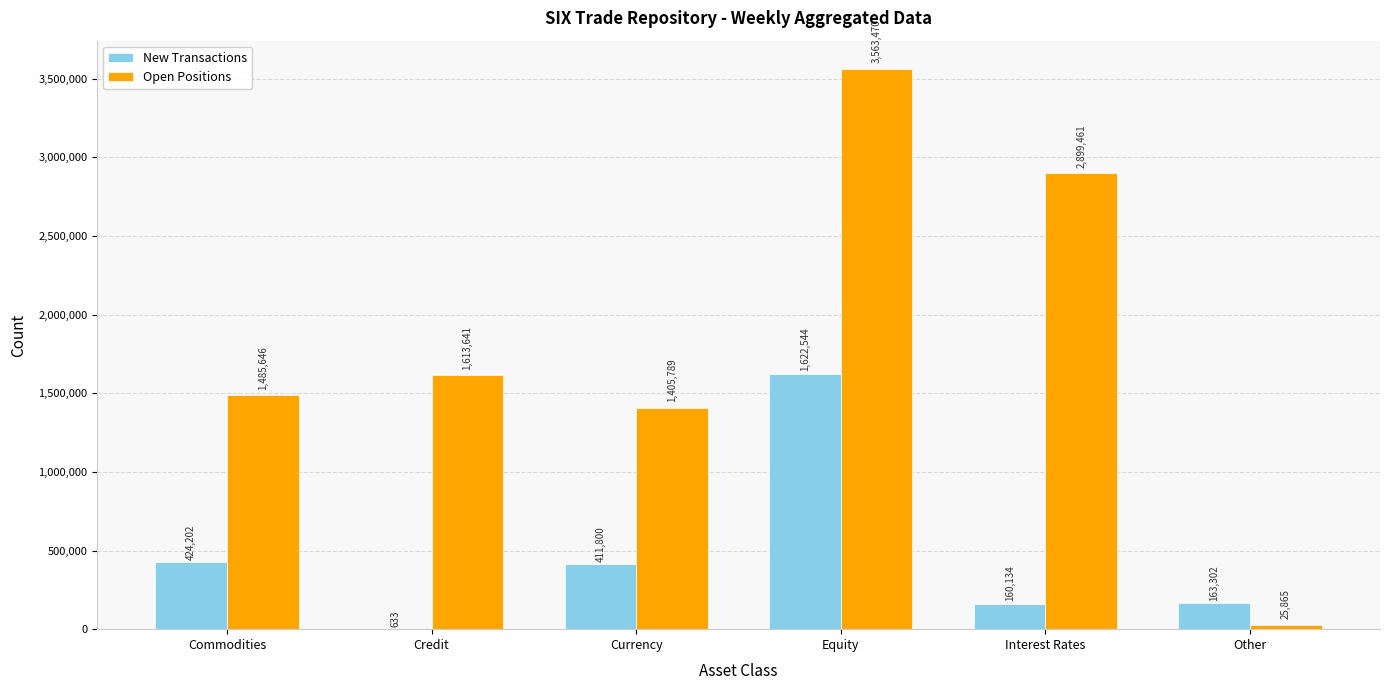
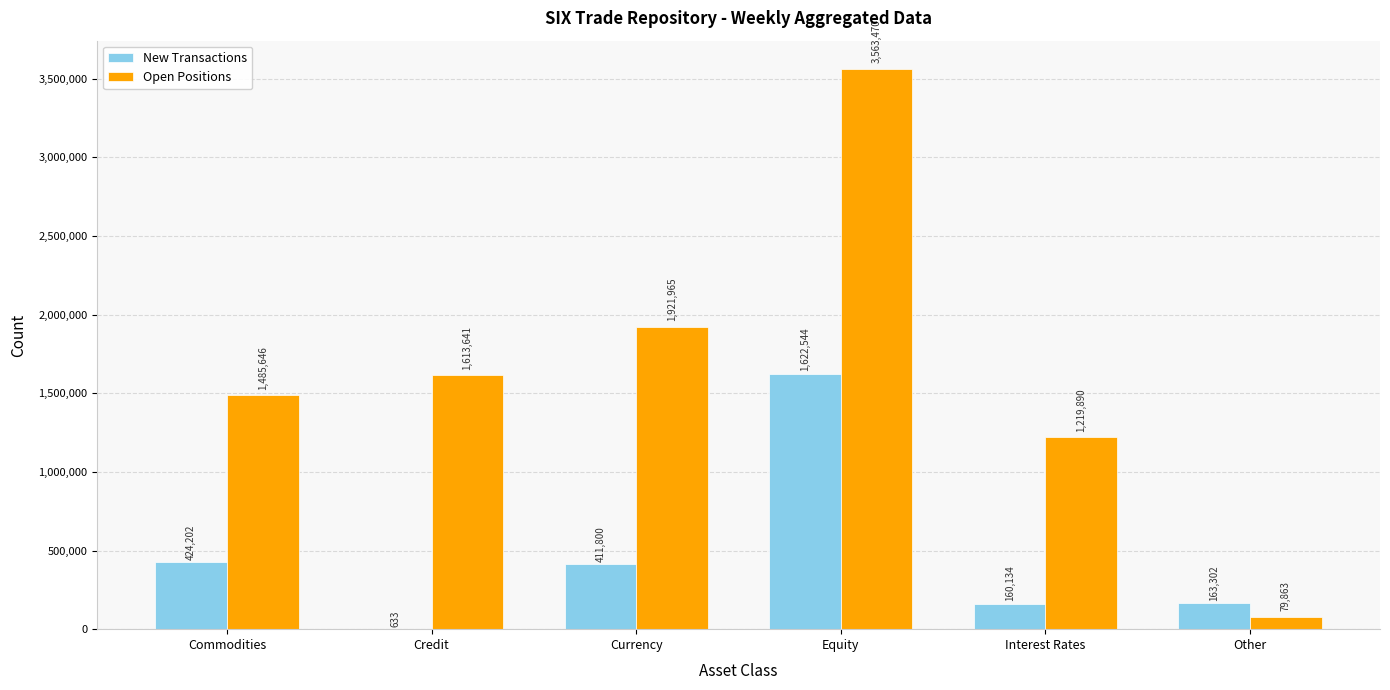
  {
    "New Transactions": {
      "Commodities": "424,202",
      "Credit": "633",
      "Currency": "411,800",
      "Equity": "1,622,544",
      "Interest Rates": "160,134",
      "Other": "163,302"
    },
    "Open Positions": {
      "Commodities": "1,485,646",
      "Credit": "1,613,641",
-     "Currency": "1,405,789",
+     "Currency": "1,921,965",
      "Equity": "3,563,470",
-     "Interest Rates": "2,899,461",
-     "Other": "25,865"
+     "Interest Rates": "1,219,890",
+     "Other": "79,863"
    }
  }
